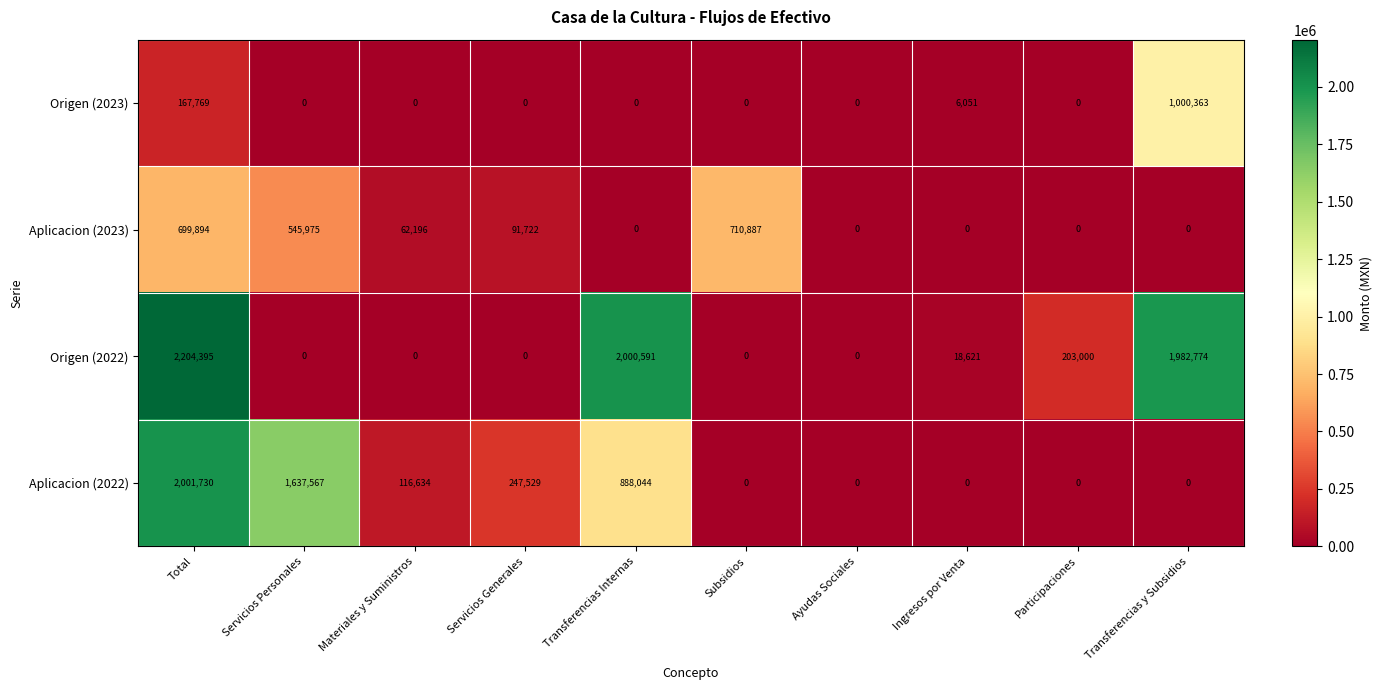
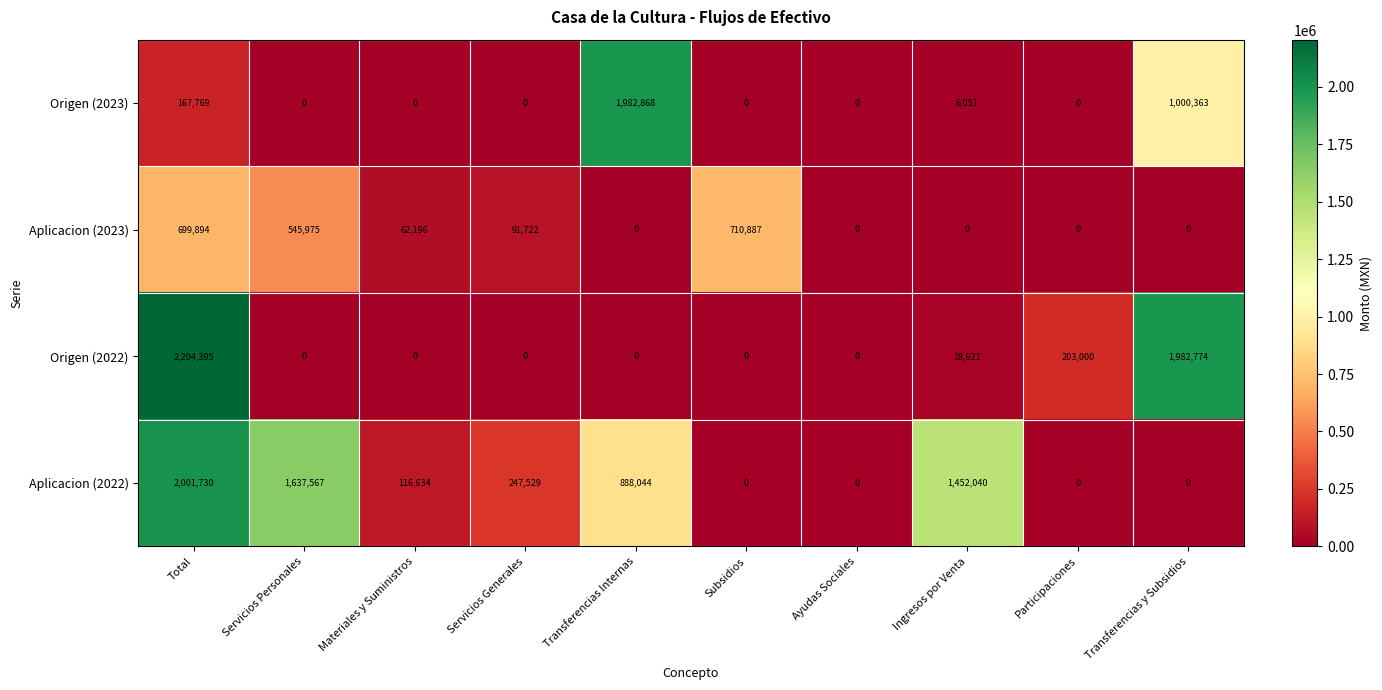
  {
    "Origen (2023)": {
      "Total": "167,769",
      "Servicios Personales": "0",
      "Materiales y Suministros": "0",
      "Servicios Generales": "0",
-     "Transferencias Internas": "0",
+     "Transferencias Internas": "1,982,868",
      "Subsidios": "0",
      "Ayudas Sociales": "0",
      "Ingresos por Venta": "6,051",
      "Participaciones": "0",
      "Transferencias y Subsidios": "1,000,363"
    },
    "Aplicacion (2023)": {
      "Total": "699,894",
      "Servicios Personales": "545,975",
      "Materiales y Suministros": "62,196",
      "Servicios Generales": "91,722",
      "Transferencias Internas": "0",
      "Subsidios": "710,887",
      "Ayudas Sociales": "0",
      "Ingresos por Venta": "0",
      "Participaciones": "0",
      "Transferencias y Subsidios": "0"
    },
    "Origen (2022)": {
      "Total": "2,204,395",
      "Servicios Personales": "0",
      "Materiales y Suministros": "0",
      "Servicios Generales": "0",
-     "Transferencias Internas": "2,000,591",
+     "Transferencias Internas": "0",
      "Subsidios": "0",
      "Ayudas Sociales": "0",
      "Ingresos por Venta": "18,621",
      "Participaciones": "203,000",
      "Transferencias y Subsidios": "1,982,774"
    },
    "Aplicacion (2022)": {
      "Total": "2,001,730",
      "Servicios Personales": "1,637,567",
      "Materiales y Suministros": "116,634",
      "Servicios Generales": "247,529",
      "Transferencias Internas": "888,044",
      "Subsidios": "0",
      "Ayudas Sociales": "0",
-     "Ingresos por Venta": "0",
+     "Ingresos por Venta": "1,452,040",
      "Participaciones": "0",
      "Transferencias y Subsidios": "0"
    }
  }
